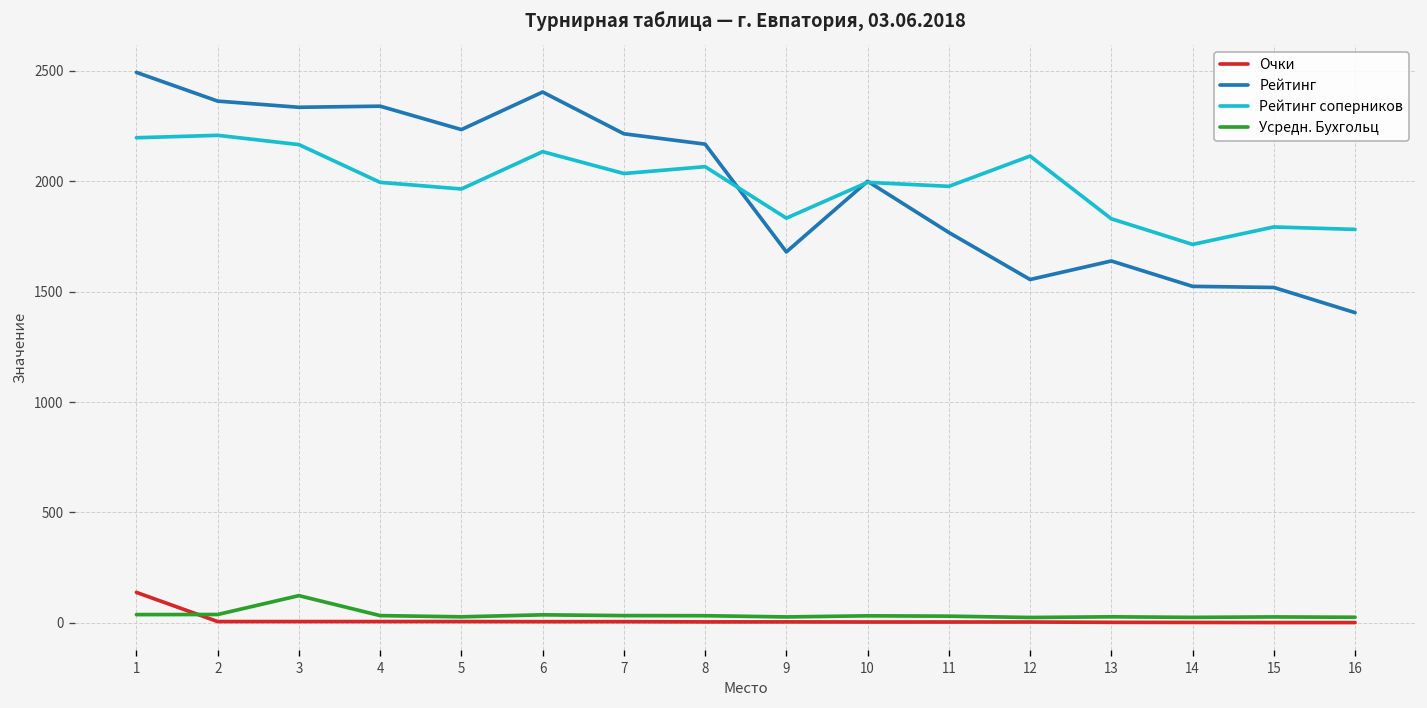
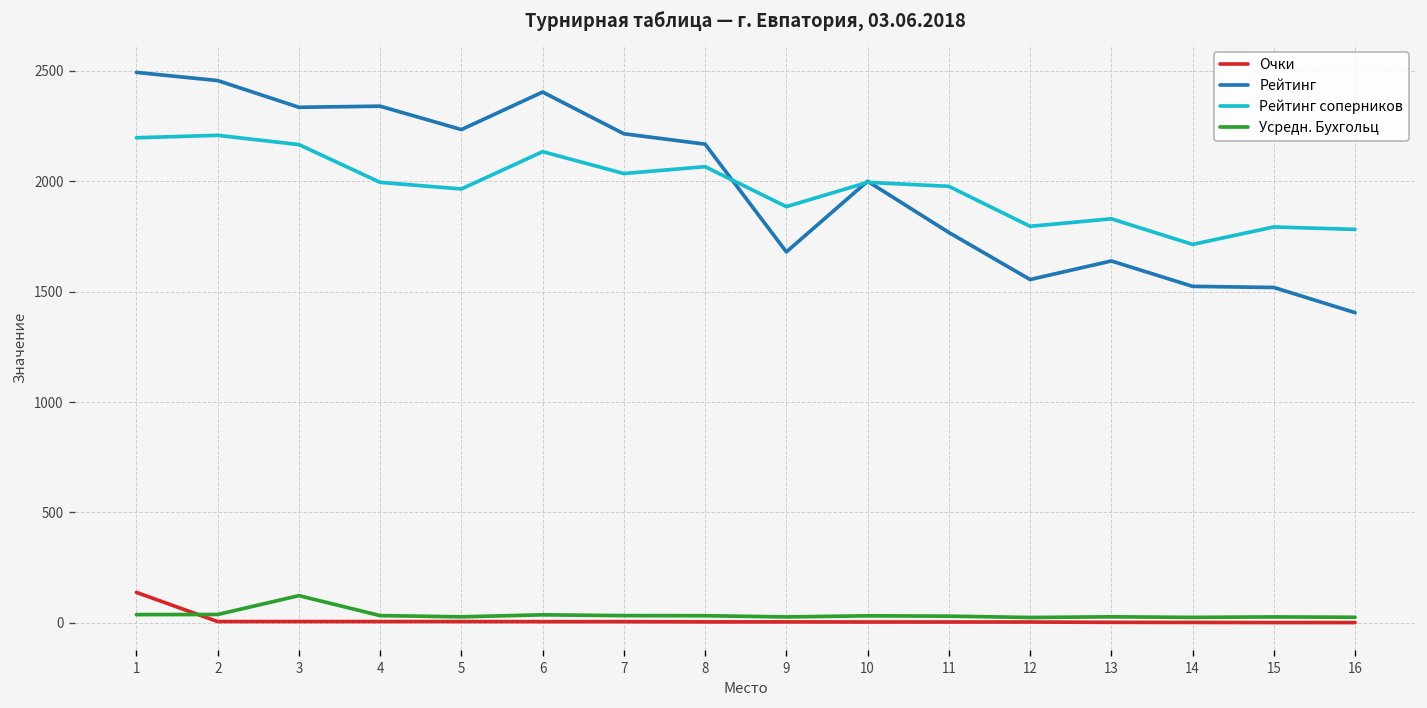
  {
    "Очки": {
      "1": 140,
      "2": 10,
      "3": 10,
      "4": 10,
      "5": 10,
      "6": 10,
      "7": 10,
      "8": 0,
      "9": 0,
      "10": 0,
      "11": 0,
      "12": 0,
      "13": 0,
      "14": 0,
      "15": 0,
      "16": 0
    },
    "Рейтинг": {
      "1": 2490,
-     "2": 2360,
+     "2": 2460,
      "3": 2340,
      "4": 2340,
      "5": 2230,
      "6": 2400,
      "7": 2220,
      "8": 2170,
      "9": 1680,
      "11": 1770,
      "12": 1560,
      "13": 1640,
      "14": 1520,
      "15": 1520,
      "16": 1410
    },
    "Рейтинг соперников": {
      "1": 2200,
      "2": 2210,
      "3": 2170,
      "4": 2000,
      "5": 1970,
      "6": 2130,
      "7": 2040,
      "8": 2070,
-     "9": 1830,
+     "9": 1890,
      "11": 1980,
-     "12": 2110,
+     "12": 1800,
      "13": 1830,
      "14": 1710,
      "15": 1790,
      "16": 1780
    },
    "Усредн. Бухгольц": {
      "1": 40,
      "2": 40,
      "3": 120,
      "4": 30,
      "5": 30,
      "6": 40,
      "7": 30,
      "8": 30,
      "9": 30,
      "10": 30,
      "11": 30,
      "12": 20,
      "13": 30,
      "14": 30,
      "15": 30,
      "16": 30
    }
  }
